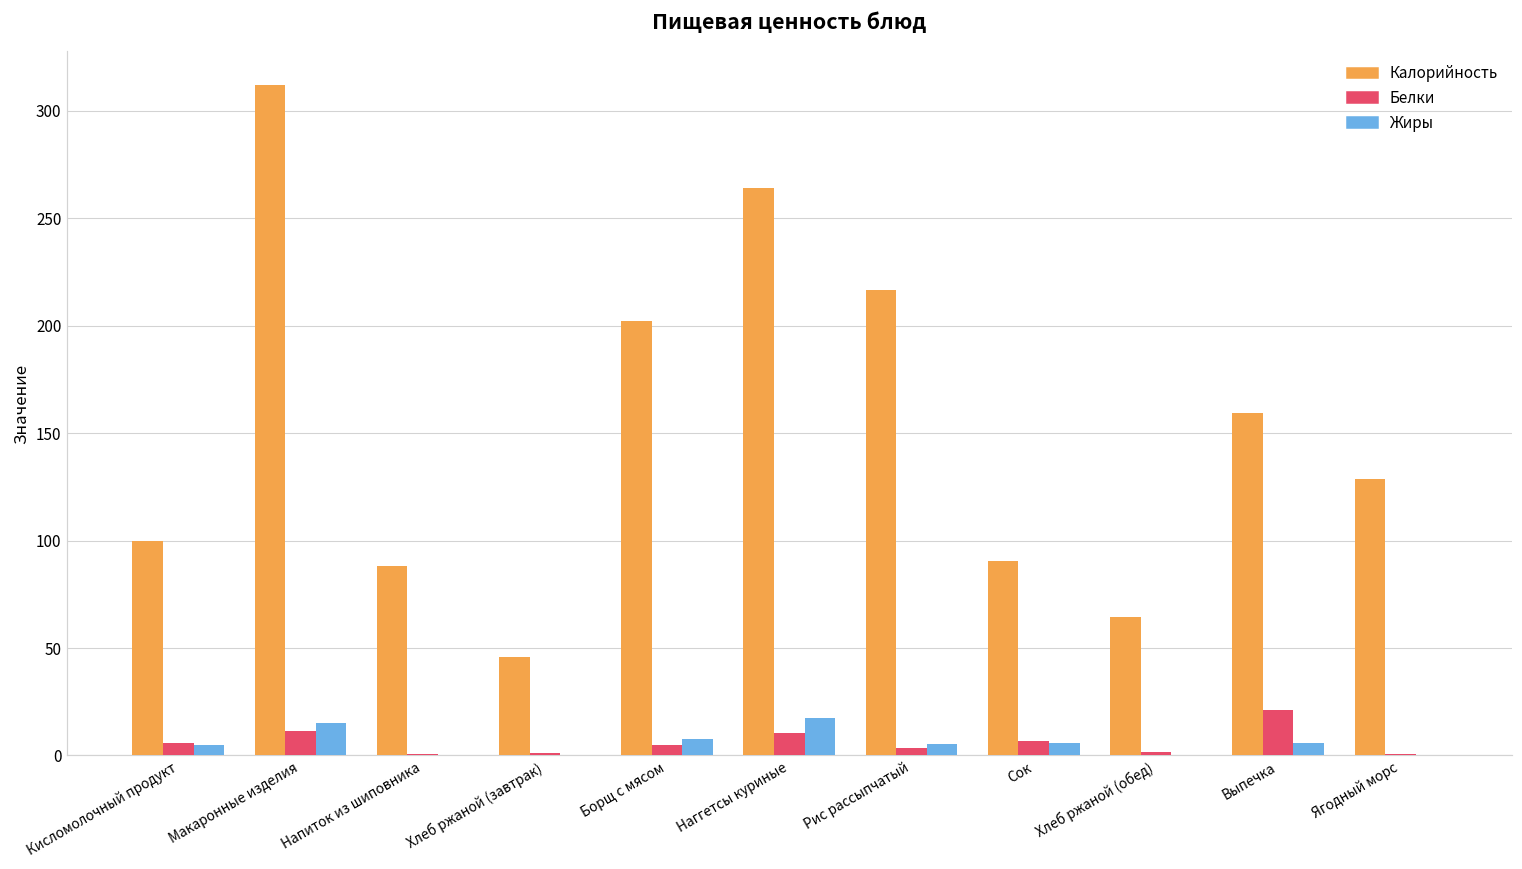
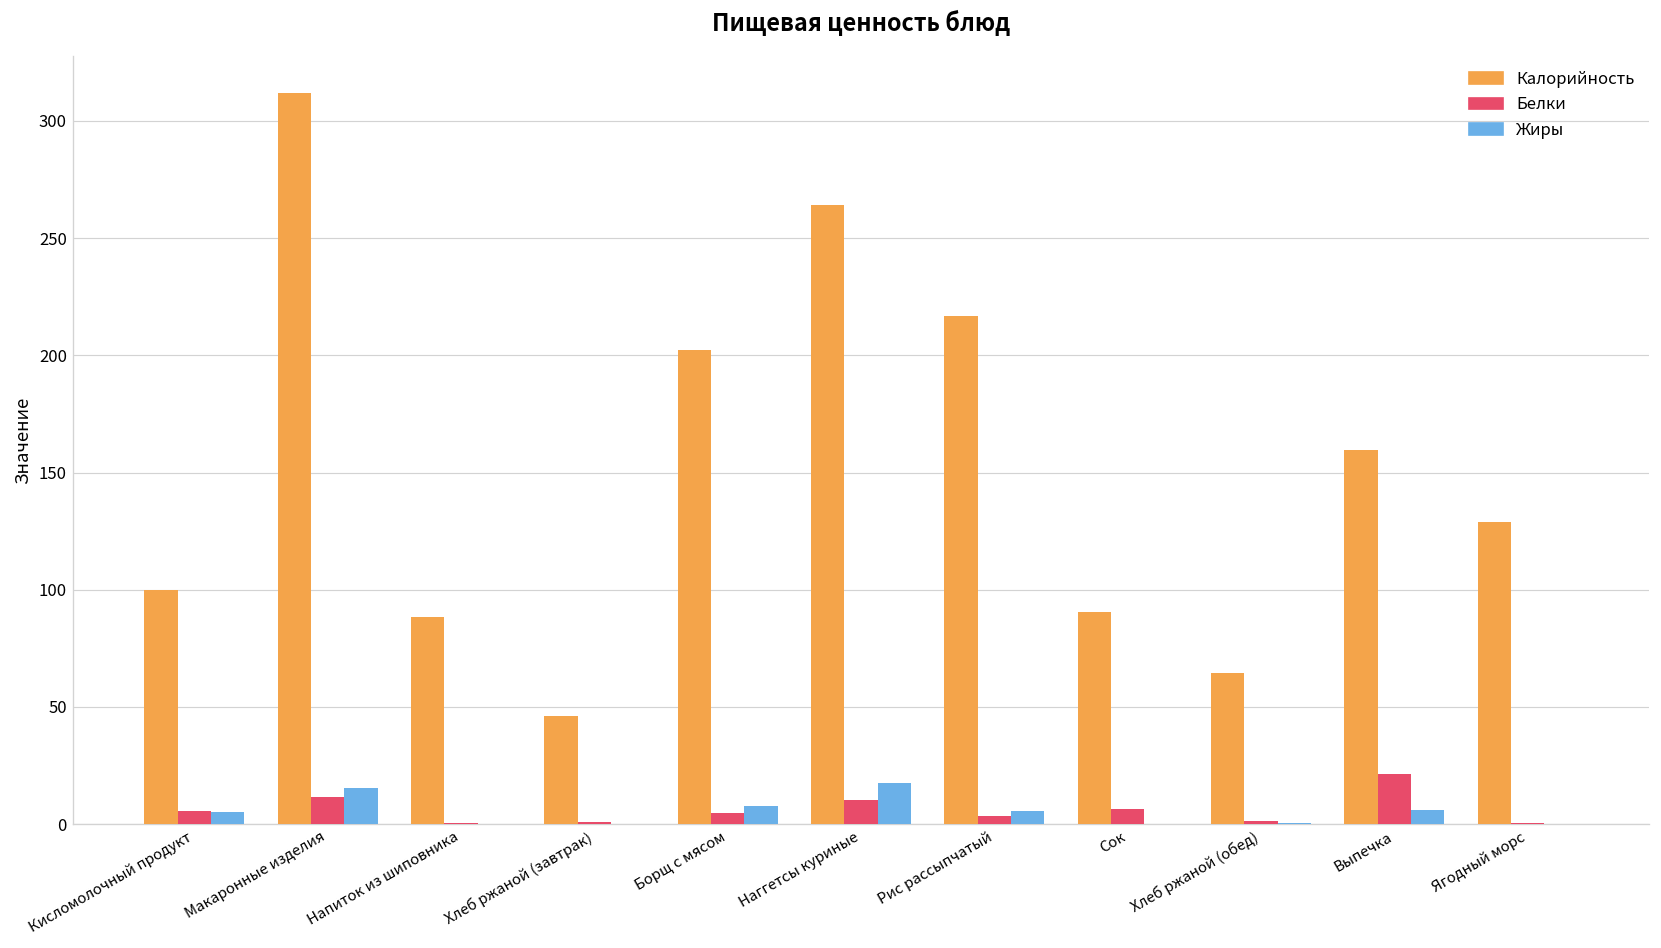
  {
    "Калорийность": {
      "Кисломолочный продукт": 100,
      "Макаронные изделия": 312,
      "Напиток из шиповника": 88,
      "Хлеб ржаной (завтрак)": 46,
      "Борщ с мясом": 202,
      "Наггетсы куриные": 264,
      "Рис рассыпчатый": 217,
      "Сок": 91,
      "Хлеб ржаной (обед)": 64,
      "Выпечка": 159,
      "Ягодный морс": 129
    },
    "Белки": {
      "Кисломолочный продукт": 6,
      "Макаронные изделия": 12,
      "Борщ с мясом": 5,
      "Наггетсы куриные": 10,
      "Рис рассыпчатый": 4,
      "Сок": 7,
      "Хлеб ржаной (обед)": 2,
      "Выпечка": 21
    },
    "Жиры": {
      "Кисломолочный продукт": 5,
      "Макаронные изделия": 15,
      "Борщ с мясом": 8,
      "Наггетсы куриные": 17,
      "Рис рассыпчатый": 6,
-     "Сок": 6,
+     "Сок": 0,
      "Выпечка": 6
    }
  }
